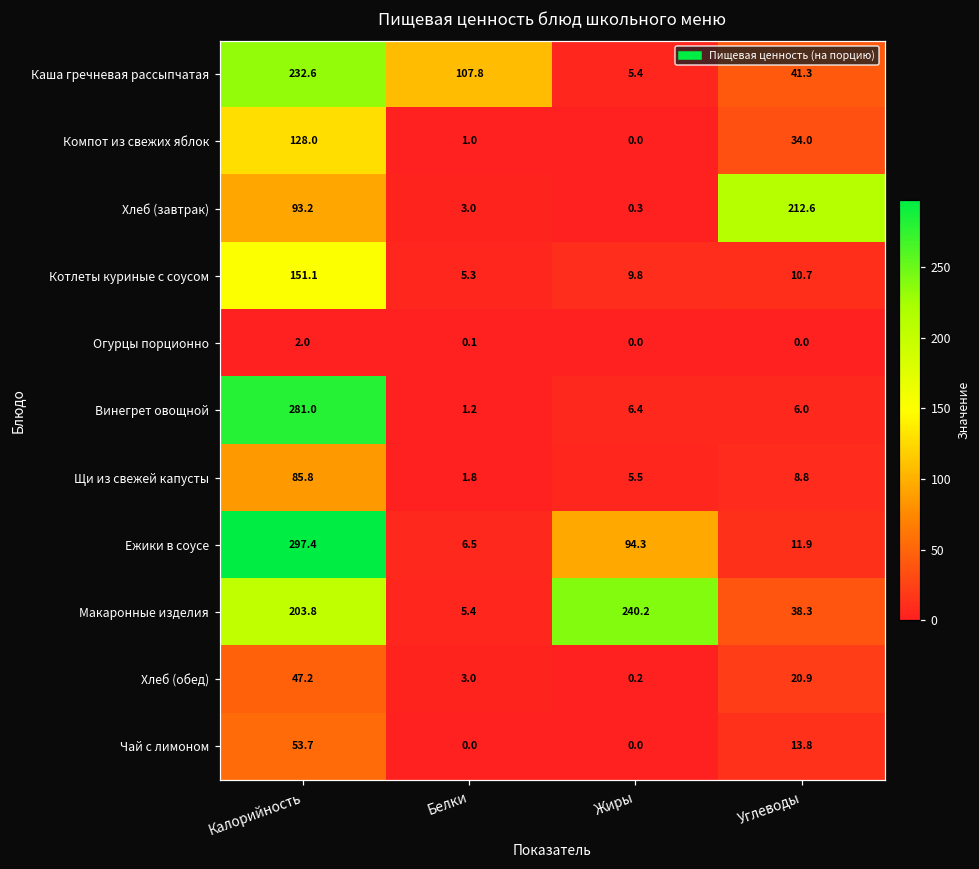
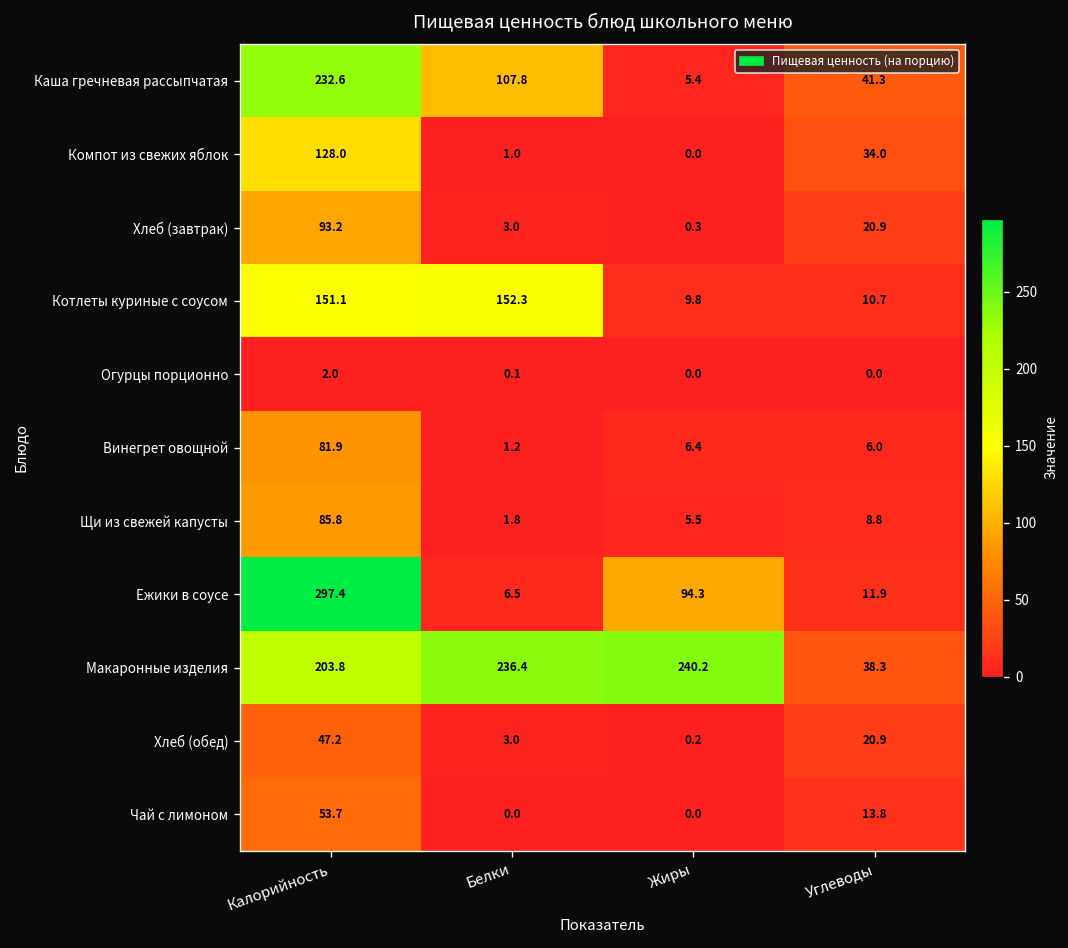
  {
    "Каша гречневая рассыпчатая": {
      "Калорийность": 232.6,
      "Белки": 107.8,
      "Жиры": 5.4,
      "Углеводы": 41.3
    },
    "Компот из свежих яблок": {
      "Калорийность": 128.0,
      "Белки": 1.0,
      "Жиры": 0.0,
      "Углеводы": 34.0
    },
    "Хлеб (завтрак)": {
      "Калорийность": 93.2,
      "Белки": 3.0,
      "Жиры": 0.3,
-     "Углеводы": 212.6
+     "Углеводы": 20.9
    },
    "Котлеты куриные с соусом": {
      "Калорийность": 151.1,
-     "Белки": 5.3,
+     "Белки": 152.3,
      "Жиры": 9.8,
      "Углеводы": 10.7
    },
    "Огурцы порционно": {
      "Калорийность": 2.0,
      "Белки": 0.1,
      "Жиры": 0.0,
      "Углеводы": 0.0
    },
    "Винегрет овощной": {
-     "Калорийность": 281.0,
+     "Калорийность": 81.9,
      "Белки": 1.2,
      "Жиры": 6.4,
      "Углеводы": 6.0
    },
    "Щи из свежей капусты": {
      "Калорийность": 85.8,
      "Белки": 1.8,
      "Жиры": 5.5,
      "Углеводы": 8.8
    },
    "Ежики в соусе": {
      "Калорийность": 297.4,
      "Белки": 6.5,
      "Жиры": 94.3,
      "Углеводы": 11.9
    },
    "Макаронные изделия": {
      "Калорийность": 203.8,
-     "Белки": 5.4,
+     "Белки": 236.4,
      "Жиры": 240.2,
      "Углеводы": 38.3
    },
    "Хлеб (обед)": {
      "Калорийность": 47.2,
      "Белки": 3.0,
      "Жиры": 0.2,
      "Углеводы": 20.9
    },
    "Чай с лимоном": {
      "Калорийность": 53.7,
      "Белки": 0.0,
      "Жиры": 0.0,
      "Углеводы": 13.8
    }
  }
